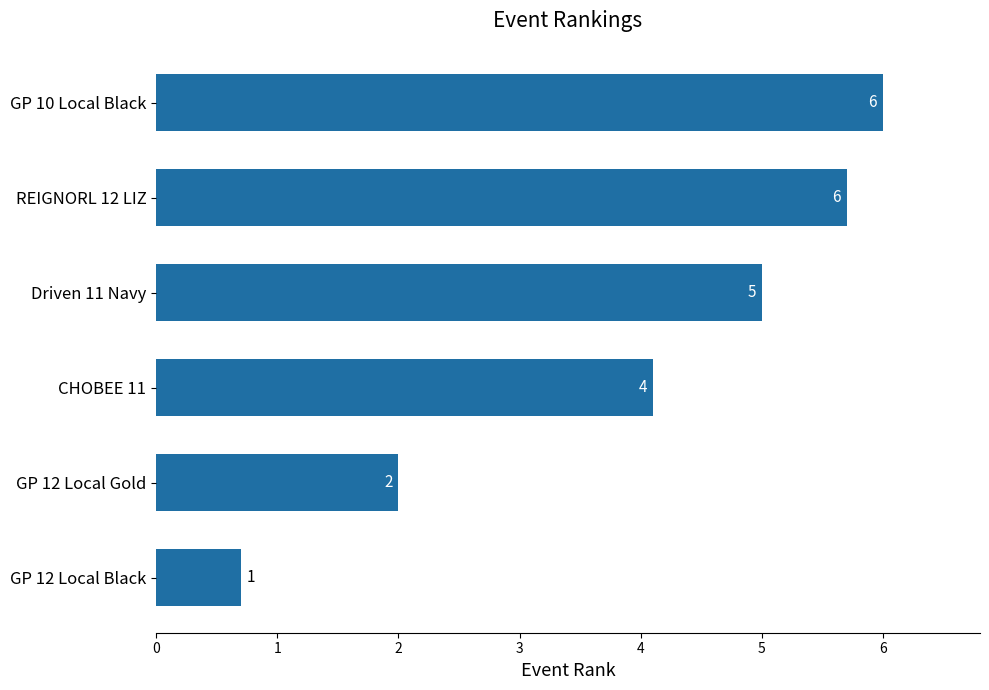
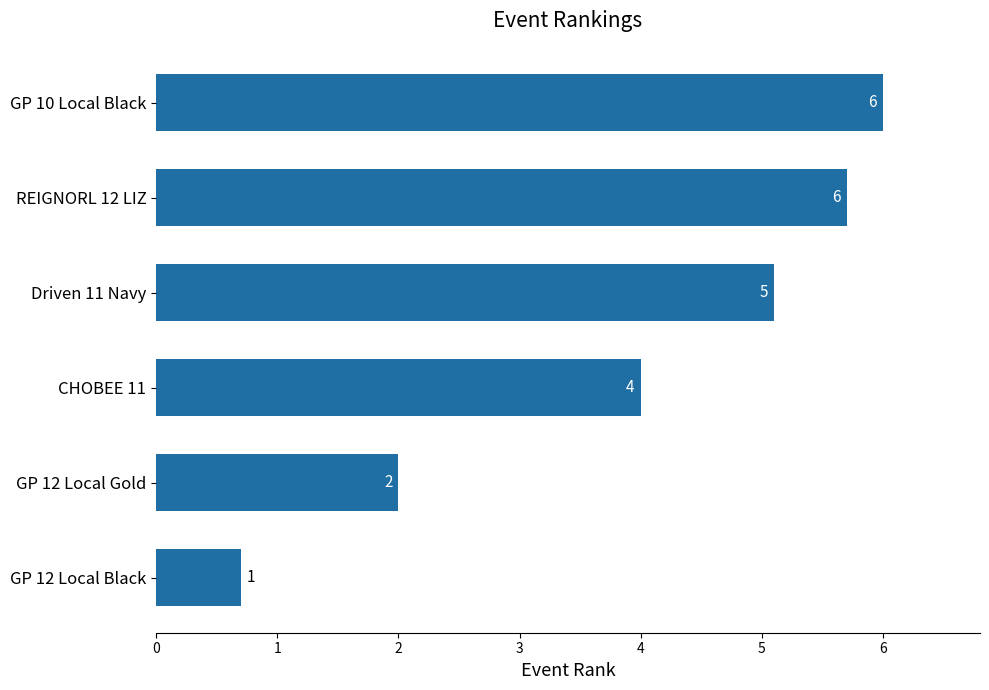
  {
-   "Driven 11 Navy": 5.0,
-   "CHOBEE 11": 4.1
+   "Driven 11 Navy": 5.1,
+   "CHOBEE 11": 4.0
  }
